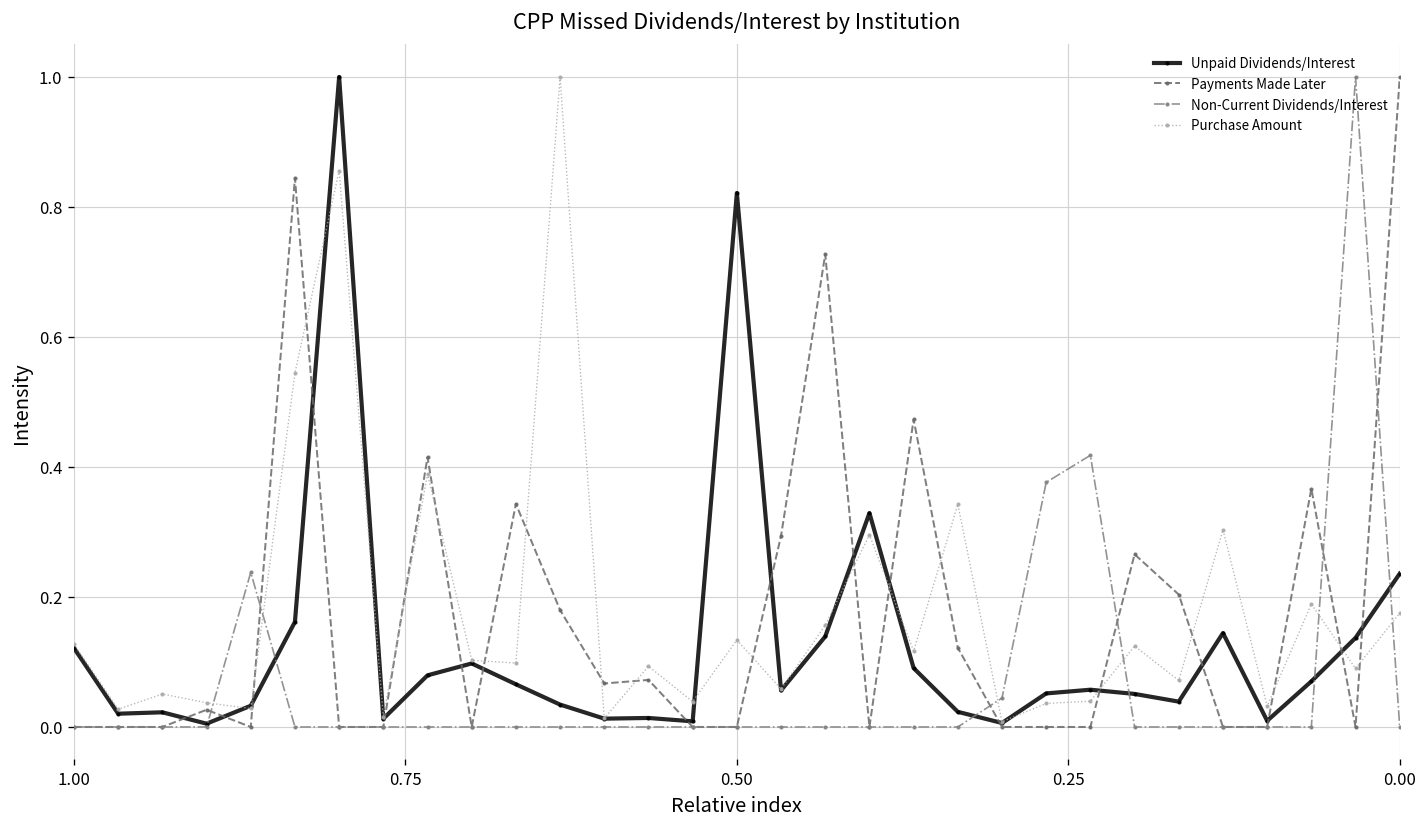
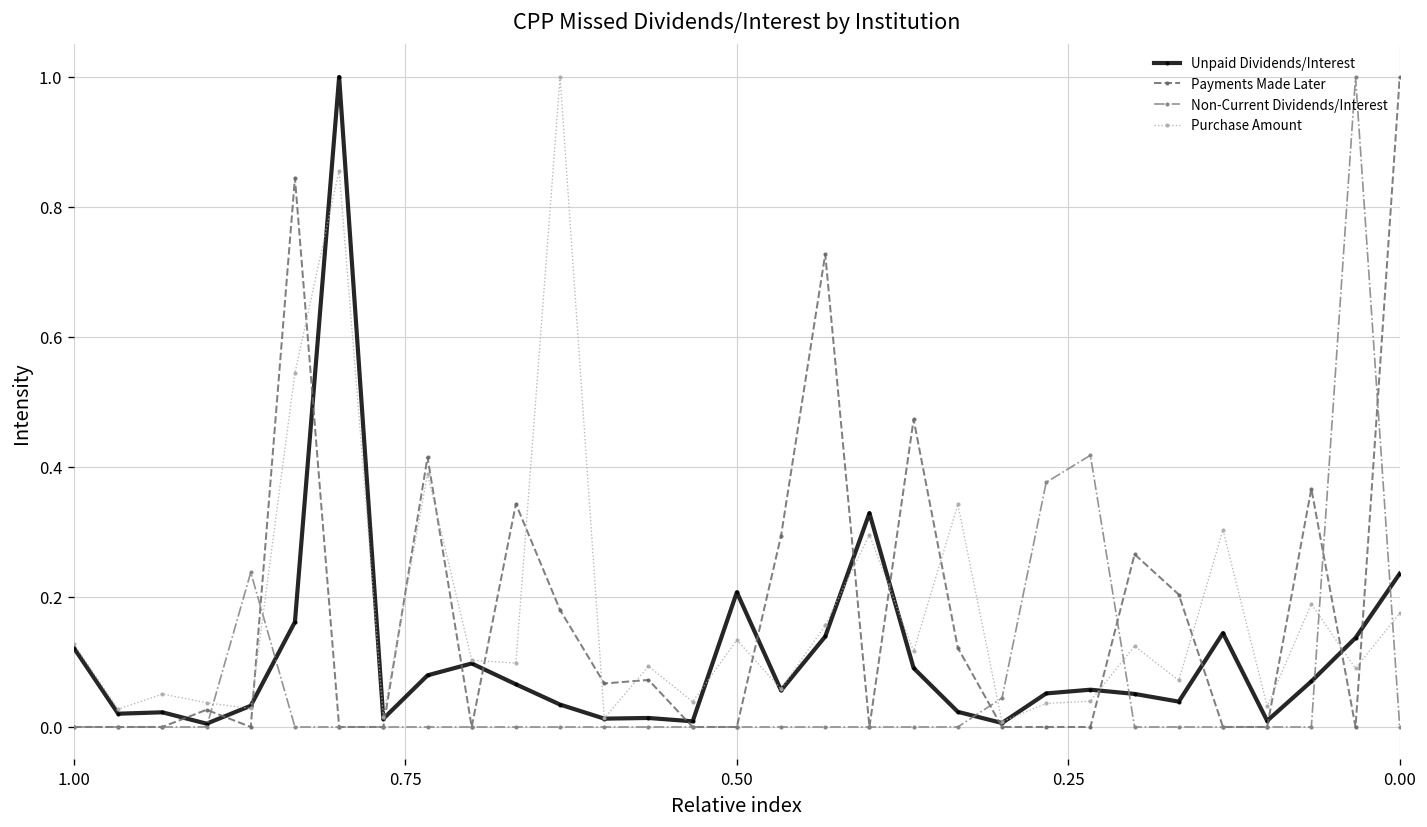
  {
    "Unpaid Dividends/Interest": {
      "1.00": 0.12,
-     "0.50": 0.82,
+     "0.50": 0.21,
      "0.00": 0.24
    },
    "Purchase Amount": {
      "1.00": 0.13,
      "0.50": 0.13,
      "0.00": 0.18
    }
  }
